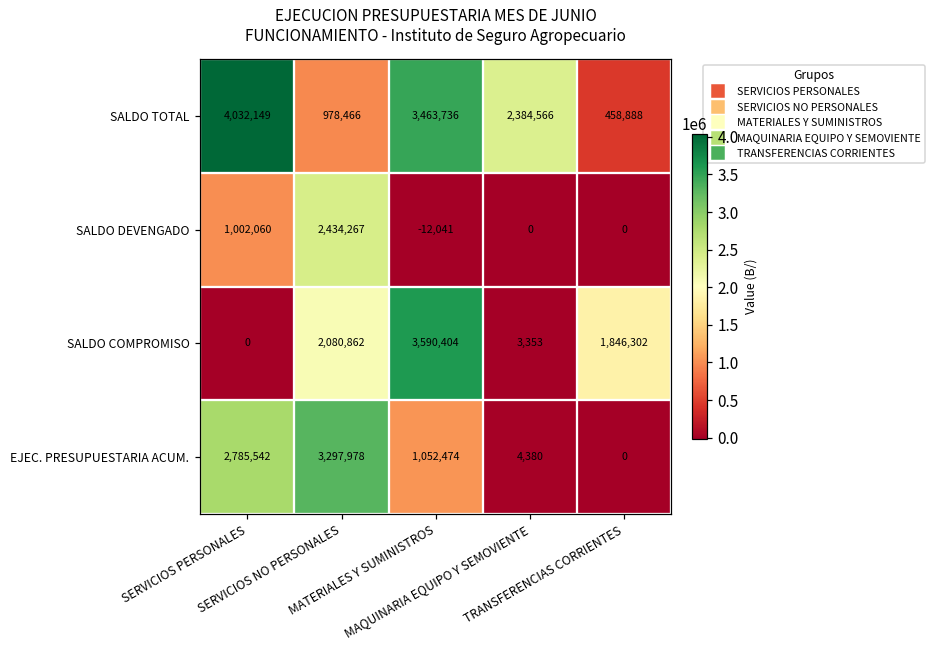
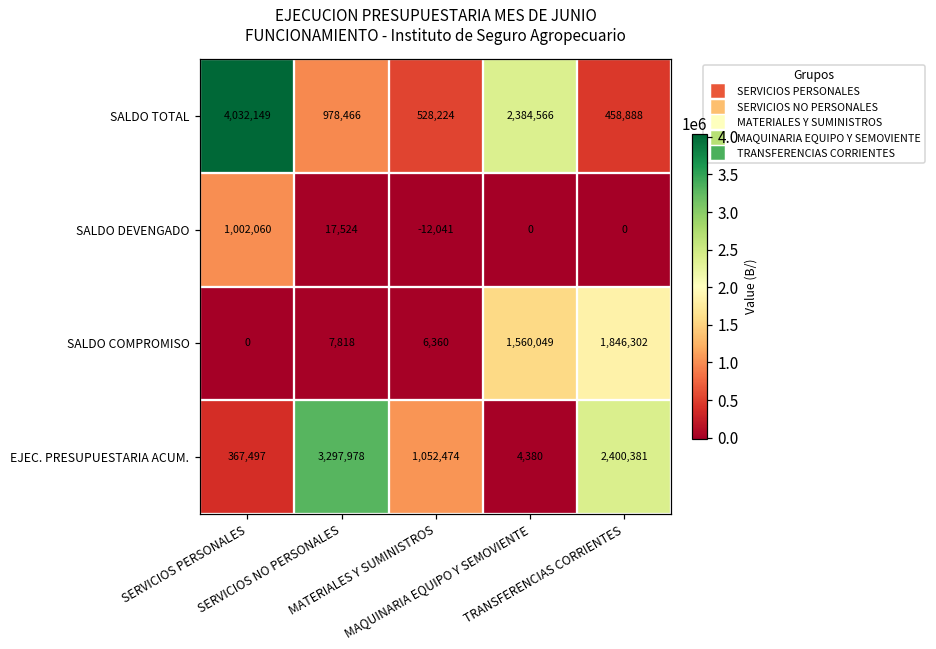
  {
    "SALDO TOTAL": {
      "SERVICIOS PERSONALES": "4,032,149",
      "SERVICIOS NO PERSONALES": "978,466",
-     "MATERIALES Y SUMINISTROS": "3,463,736",
+     "MATERIALES Y SUMINISTROS": "528,224",
      "MAQUINARIA EQUIPO Y SEMOVIENTE": "2,384,566",
      "TRANSFERENCIAS CORRIENTES": "458,888"
    },
    "SALDO DEVENGADO": {
      "SERVICIOS PERSONALES": "1,002,060",
-     "SERVICIOS NO PERSONALES": "2,434,267",
+     "SERVICIOS NO PERSONALES": "17,524",
      "MATERIALES Y SUMINISTROS": "-12,041",
      "MAQUINARIA EQUIPO Y SEMOVIENTE": "0",
      "TRANSFERENCIAS CORRIENTES": "0"
    },
    "SALDO COMPROMISO": {
      "SERVICIOS PERSONALES": "0",
-     "SERVICIOS NO PERSONALES": "2,080,862",
-     "MATERIALES Y SUMINISTROS": "3,590,404",
-     "MAQUINARIA EQUIPO Y SEMOVIENTE": "3,353",
+     "SERVICIOS NO PERSONALES": "7,818",
+     "MATERIALES Y SUMINISTROS": "6,360",
+     "MAQUINARIA EQUIPO Y SEMOVIENTE": "1,560,049",
      "TRANSFERENCIAS CORRIENTES": "1,846,302"
    },
    "EJEC. PRESUPUESTARIA ACUM.": {
-     "SERVICIOS PERSONALES": "2,785,542",
+     "SERVICIOS PERSONALES": "367,497",
      "SERVICIOS NO PERSONALES": "3,297,978",
      "MATERIALES Y SUMINISTROS": "1,052,474",
      "MAQUINARIA EQUIPO Y SEMOVIENTE": "4,380",
-     "TRANSFERENCIAS CORRIENTES": "0"
+     "TRANSFERENCIAS CORRIENTES": "2,400,381"
    }
  }
